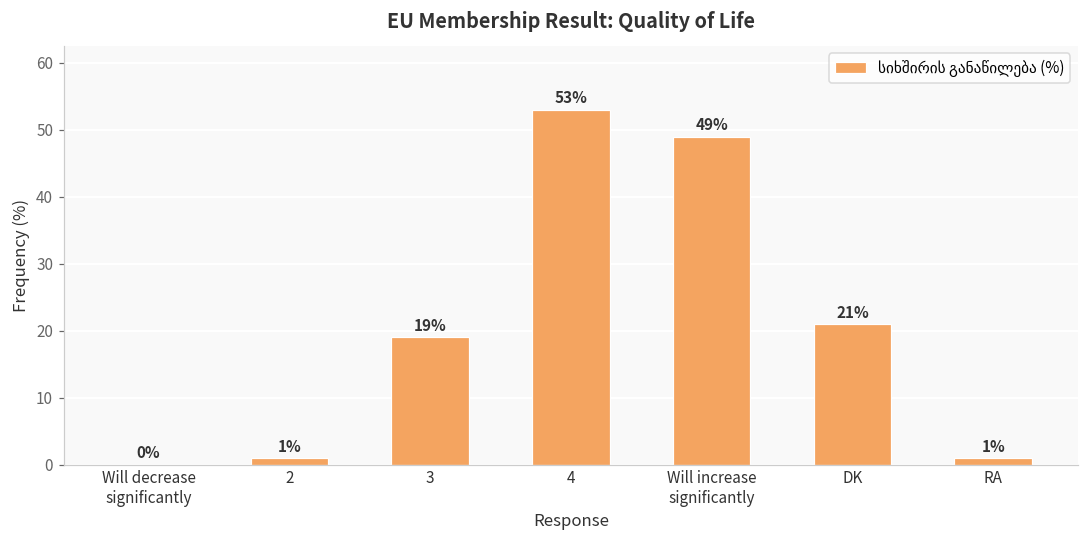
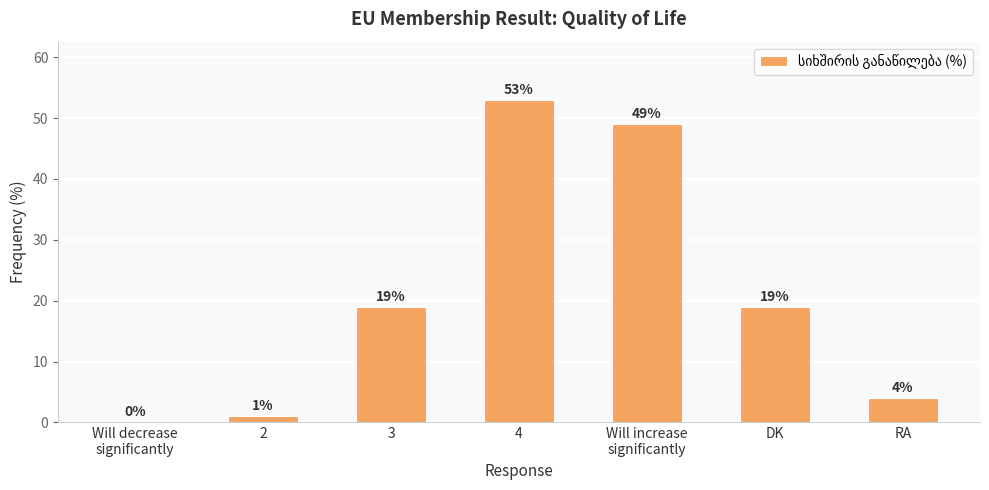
  {
    "Will decrease significantly": "0%",
    "2": "1%",
    "3": "19%",
    "4": "53%",
    "Will increase significantly": "49%",
-   "DK": "21%",
-   "RA": "1%"
+   "DK": "19%",
+   "RA": "4%"
  }
